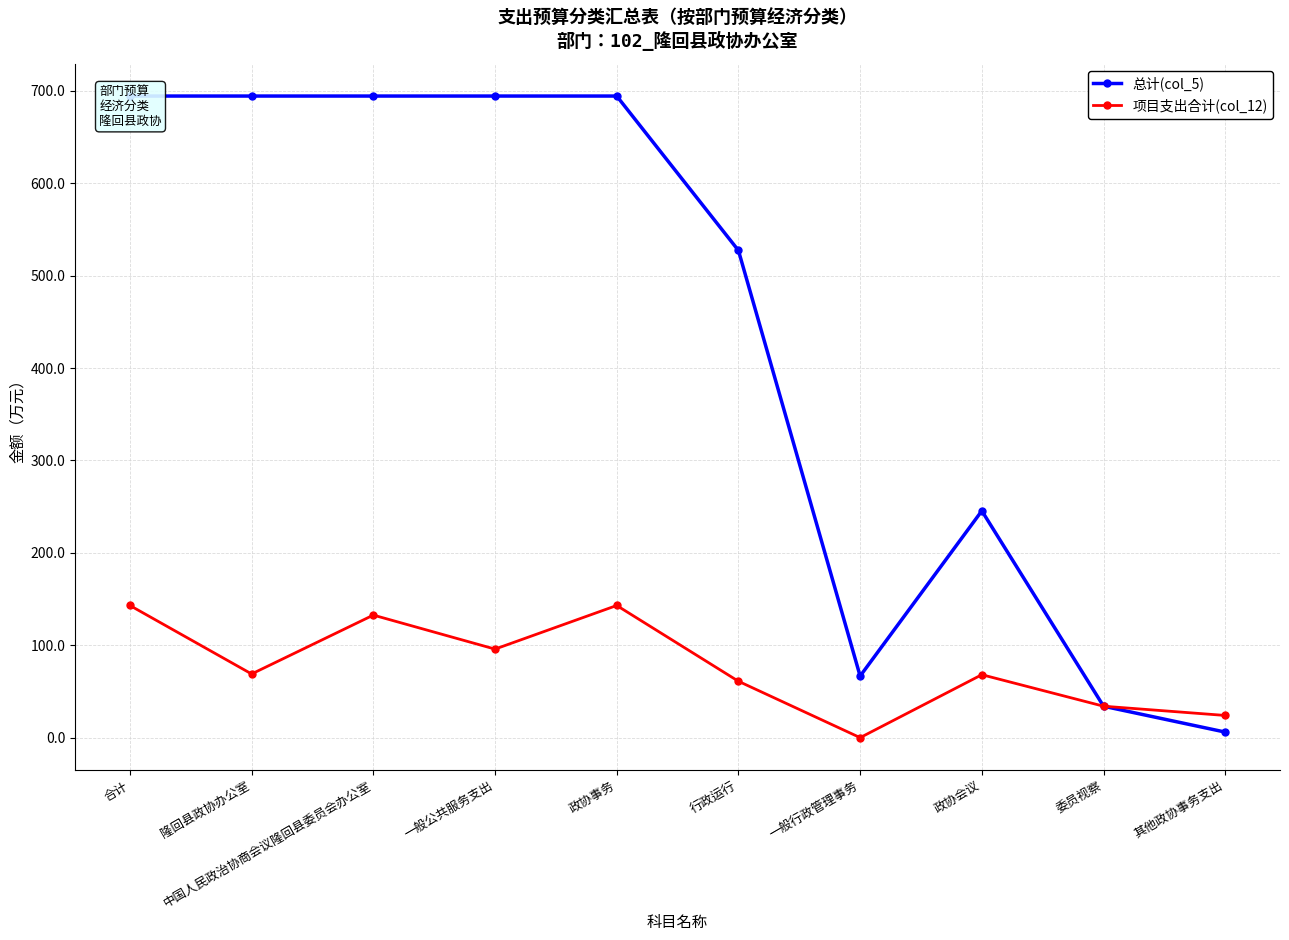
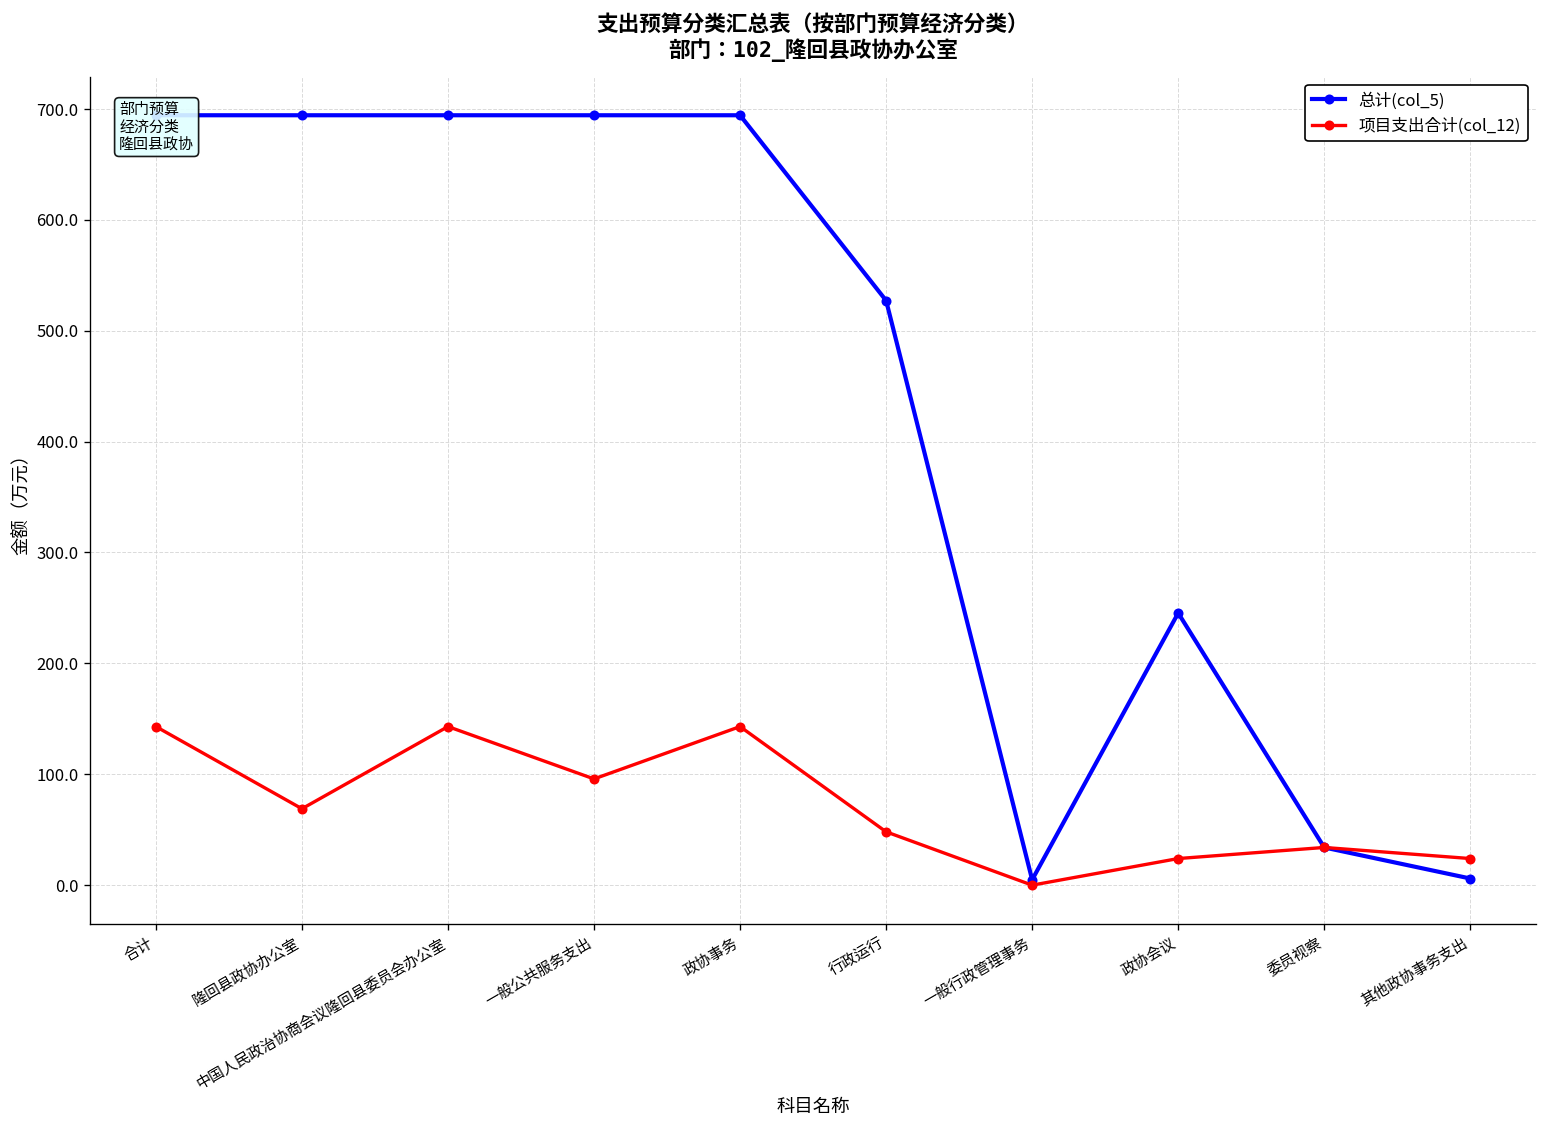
  {
    "总计(col_5)": {
      "隆回县政协办公室": 690,
      "中国人民政治协商会议隆回县委员会办公室": 690,
      "一般公共服务支出": 690,
      "政协事务": 690,
      "行政运行": 530,
-     "一般行政管理事务": 70,
+     "一般行政管理事务": 0,
      "政协会议": 250,
      "其他政协事务支出": 10
    },
    "项目支出合计(col_12)": {
      "合计": 140,
      "隆回县政协办公室": 70,
-     "中国人民政治协商会议隆回县委员会办公室": 130,
+     "中国人民政治协商会议隆回县委员会办公室": 140,
      "一般公共服务支出": 100,
      "政协事务": 140,
-     "行政运行": 60,
+     "行政运行": 50,
      "一般行政管理事务": 0,
-     "政协会议": 70,
+     "政协会议": 20,
      "其他政协事务支出": 20
    }
  }
